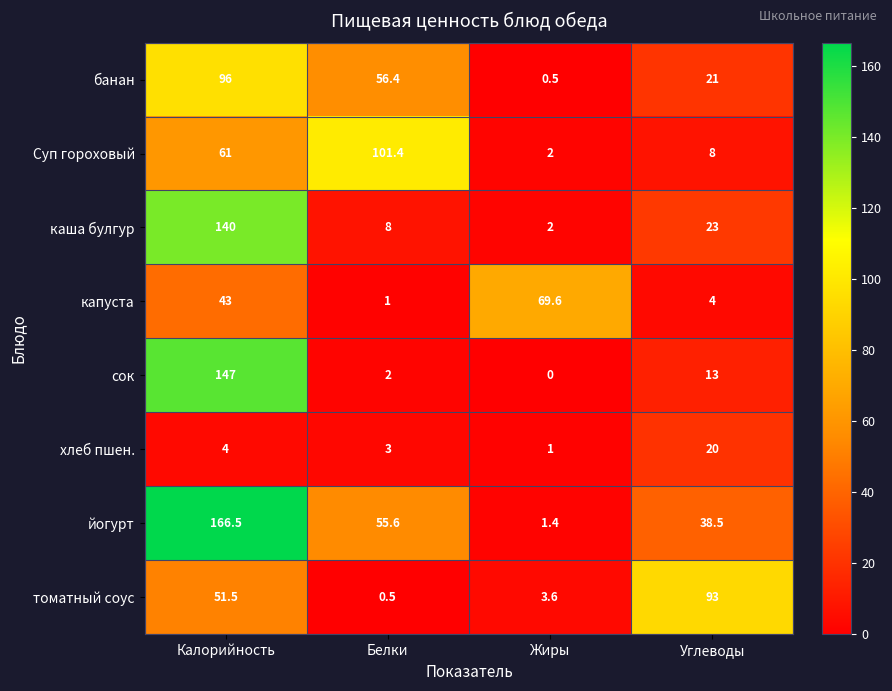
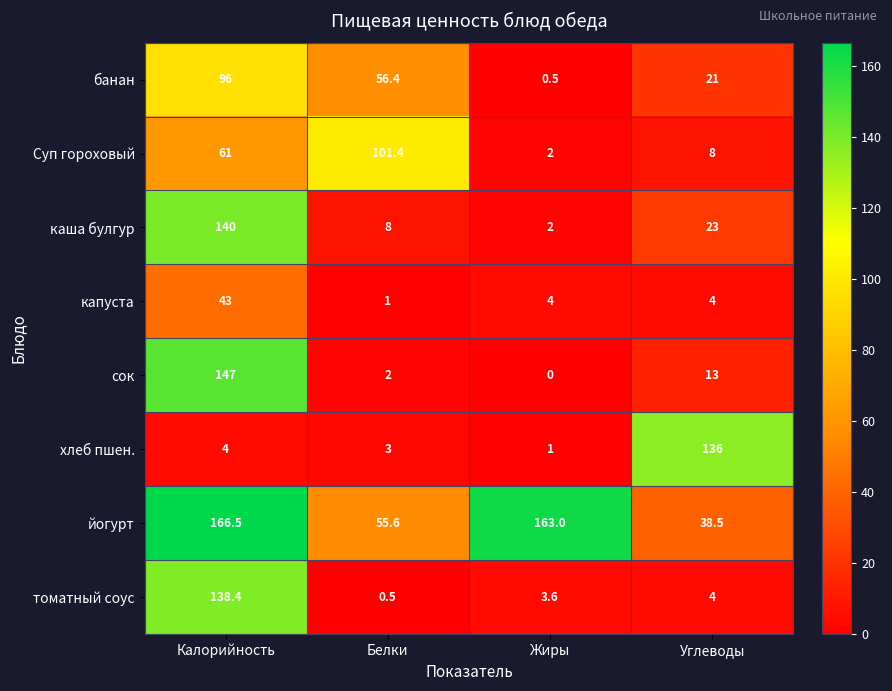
  {
    "банан": {
      "Калорийность": 96,
      "Белки": 56.4,
      "Жиры": 0.5,
      "Углеводы": 21
    },
    "Суп гороховый": {
      "Калорийность": 61,
      "Белки": 101.4,
      "Жиры": 2,
      "Углеводы": 8
    },
    "каша булгур": {
      "Калорийность": 140,
      "Белки": 8,
      "Жиры": 2,
      "Углеводы": 23
    },
    "капуста": {
      "Калорийность": 43,
      "Белки": 1,
-     "Жиры": 69.6,
+     "Жиры": 4,
      "Углеводы": 4
    },
    "сок": {
      "Калорийность": 147,
      "Белки": 2,
      "Жиры": 0,
      "Углеводы": 13
    },
    "хлеб пшен.": {
      "Калорийность": 4,
      "Белки": 3,
      "Жиры": 1,
-     "Углеводы": 20
+     "Углеводы": 136
    },
    "йогурт": {
      "Калорийность": 166.5,
      "Белки": 55.6,
-     "Жиры": 1.4,
+     "Жиры": 163.0,
      "Углеводы": 38.5
    },
    "томатный соус": {
-     "Калорийность": 51.5,
+     "Калорийность": 138.4,
      "Белки": 0.5,
      "Жиры": 3.6,
-     "Углеводы": 93
+     "Углеводы": 4
    }
  }
